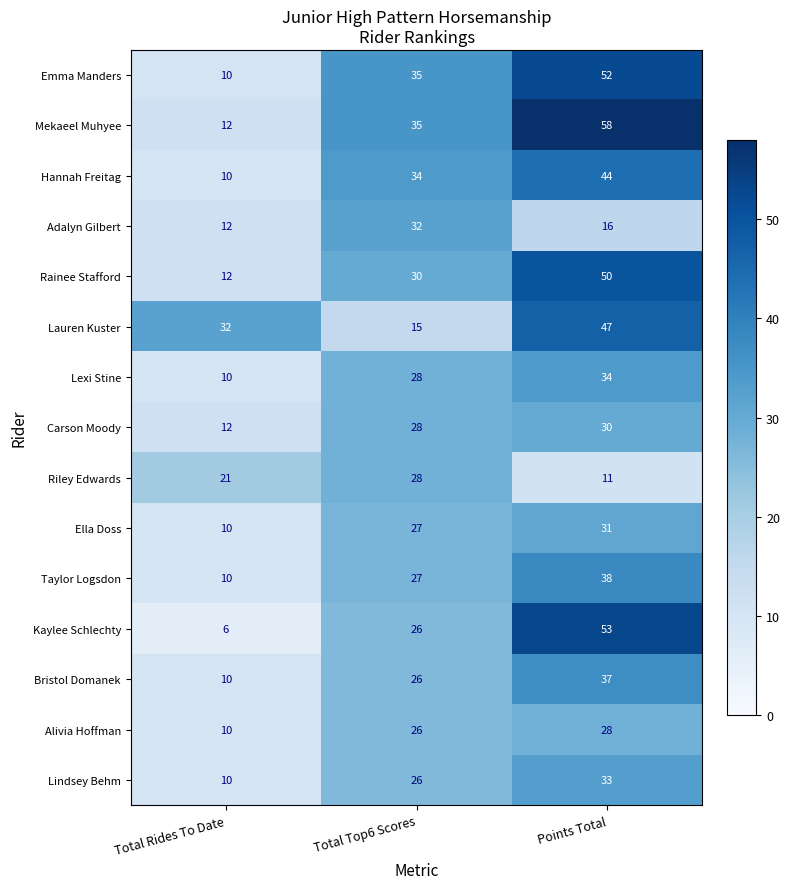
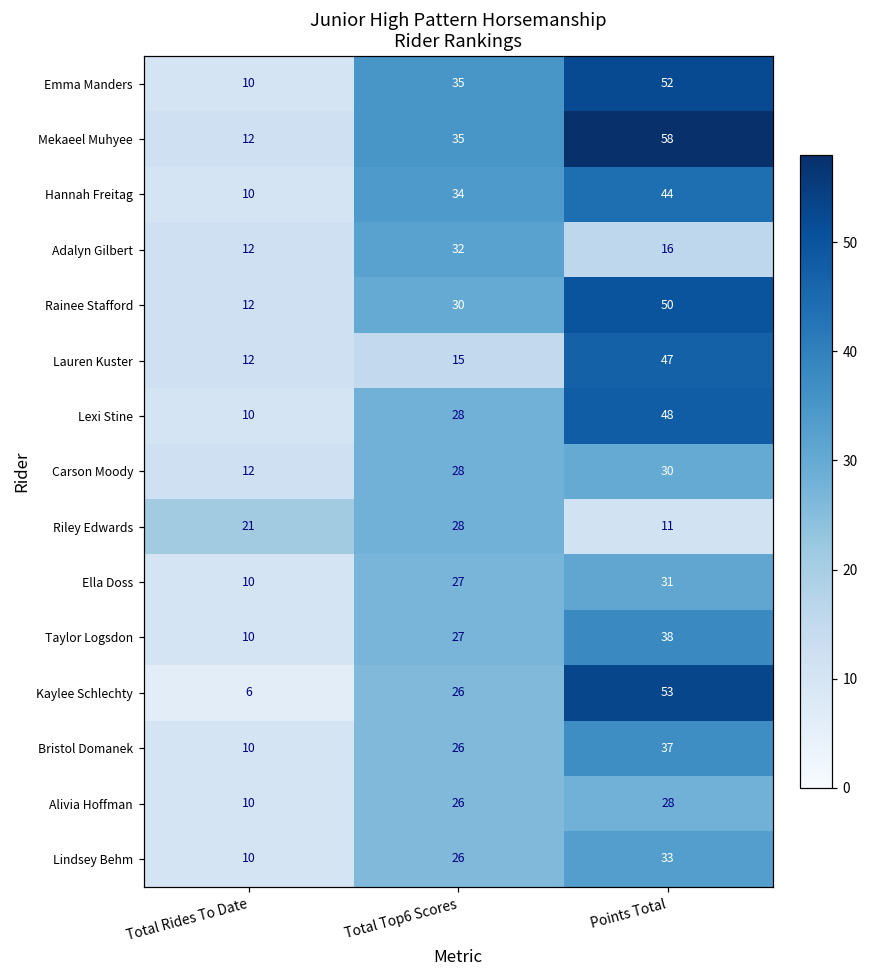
  {
    "Emma Manders": {
      "Total Rides To Date": 10,
      "Total Top6 Scores": 35,
      "Points Total": 52
    },
    "Mekaeel Muhyee": {
      "Total Rides To Date": 12,
      "Total Top6 Scores": 35,
      "Points Total": 58
    },
    "Hannah Freitag": {
      "Total Rides To Date": 10,
      "Total Top6 Scores": 34,
      "Points Total": 44
    },
    "Adalyn Gilbert": {
      "Total Rides To Date": 12,
      "Total Top6 Scores": 32,
      "Points Total": 16
    },
    "Rainee Stafford": {
      "Total Rides To Date": 12,
      "Total Top6 Scores": 30,
      "Points Total": 50
    },
    "Lauren Kuster": {
-     "Total Rides To Date": 32,
+     "Total Rides To Date": 12,
      "Total Top6 Scores": 15,
      "Points Total": 47
    },
    "Lexi Stine": {
      "Total Rides To Date": 10,
      "Total Top6 Scores": 28,
-     "Points Total": 34
+     "Points Total": 48
    },
    "Carson Moody": {
      "Total Rides To Date": 12,
      "Total Top6 Scores": 28,
      "Points Total": 30
    },
    "Riley Edwards": {
      "Total Rides To Date": 21,
      "Total Top6 Scores": 28,
      "Points Total": 11
    },
    "Ella Doss": {
      "Total Rides To Date": 10,
      "Total Top6 Scores": 27,
      "Points Total": 31
    },
    "Taylor Logsdon": {
      "Total Rides To Date": 10,
      "Total Top6 Scores": 27,
      "Points Total": 38
    },
    "Kaylee Schlechty": {
      "Total Rides To Date": 6,
      "Total Top6 Scores": 26,
      "Points Total": 53
    },
    "Bristol Domanek": {
      "Total Rides To Date": 10,
      "Total Top6 Scores": 26,
      "Points Total": 37
    },
    "Alivia Hoffman": {
      "Total Rides To Date": 10,
      "Total Top6 Scores": 26,
      "Points Total": 28
    },
    "Lindsey Behm": {
      "Total Rides To Date": 10,
      "Total Top6 Scores": 26,
      "Points Total": 33
    }
  }
